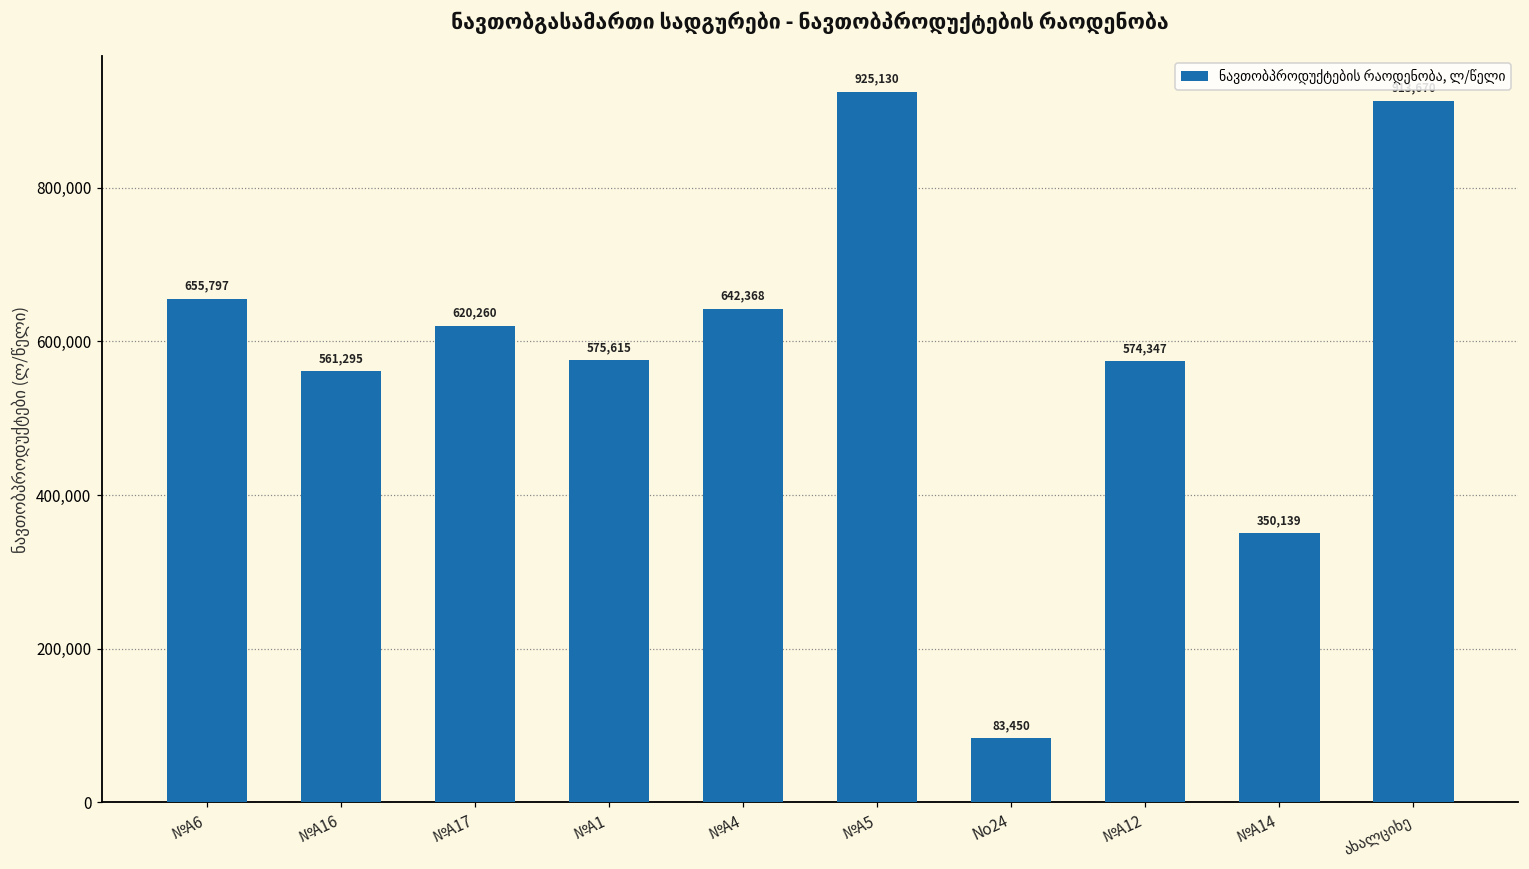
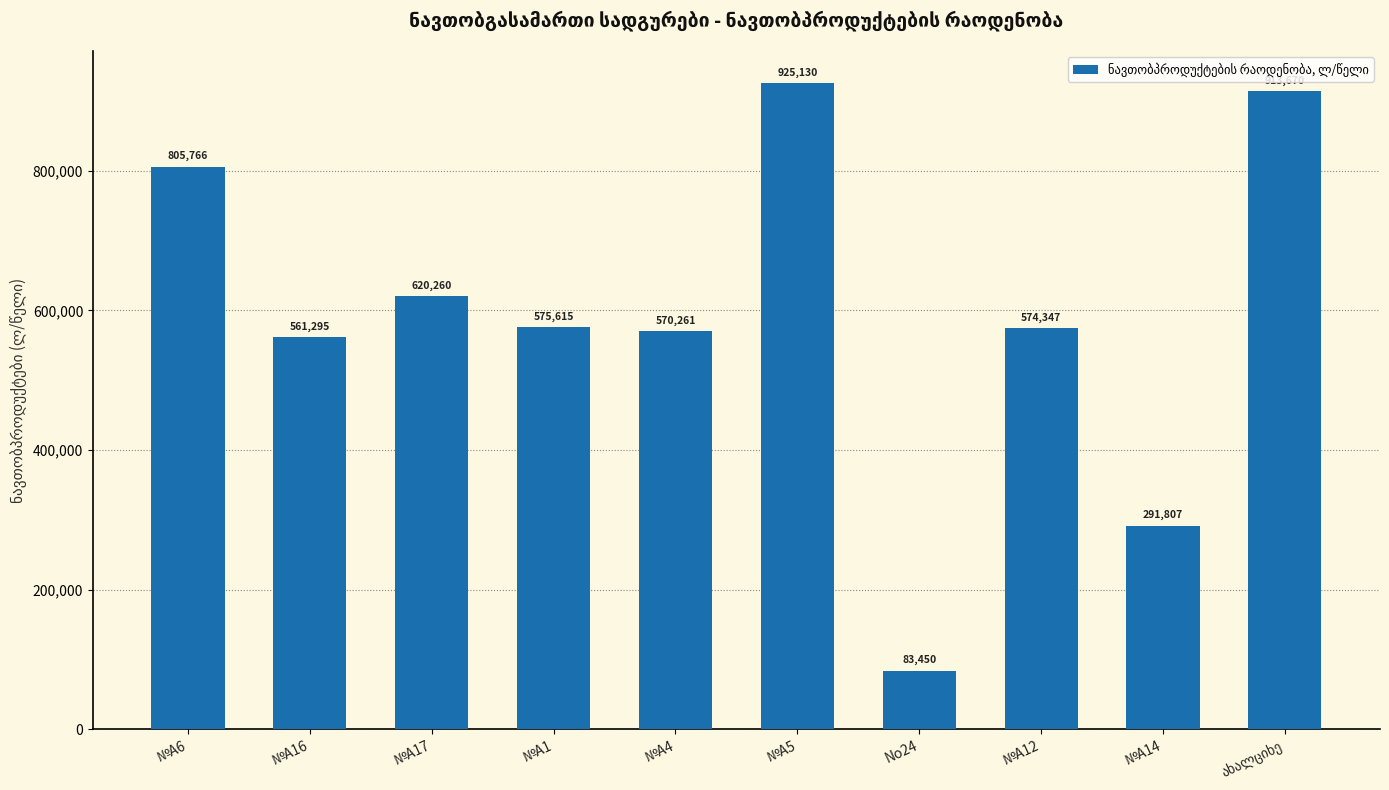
  {
-   "№A6": "655,797",
+   "№A6": "805,766",
    "№A16": "561,295",
    "№A1": "575,615",
-   "№A4": "642,368",
+   "№A4": "570,261",
    "№A5": "925,130",
    "No24": "83,450",
    "№A12": "574,347",
-   "№A14": "350,139"
+   "№A14": "291,807"
  }
